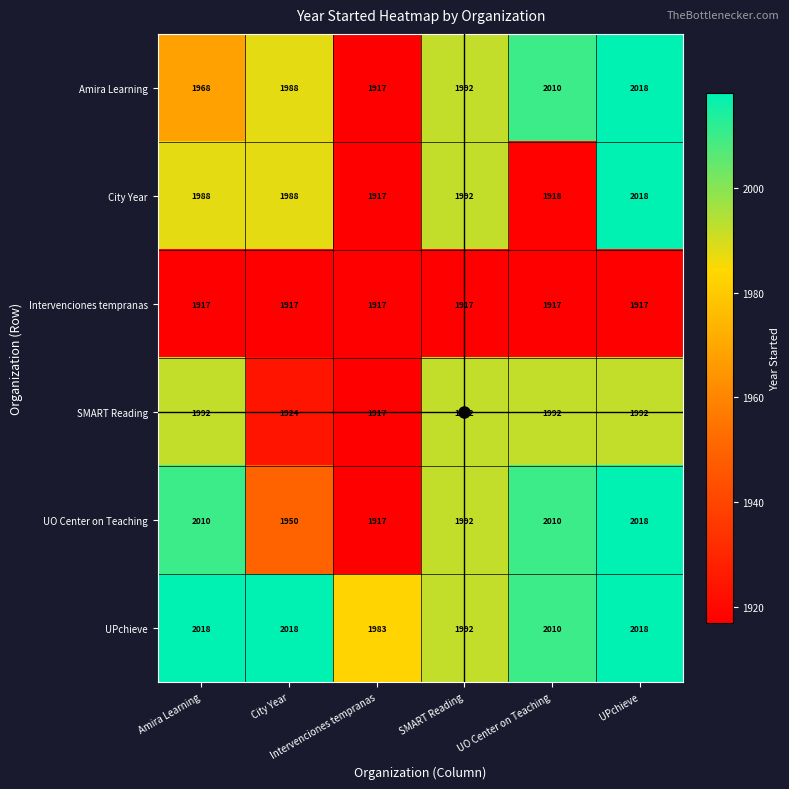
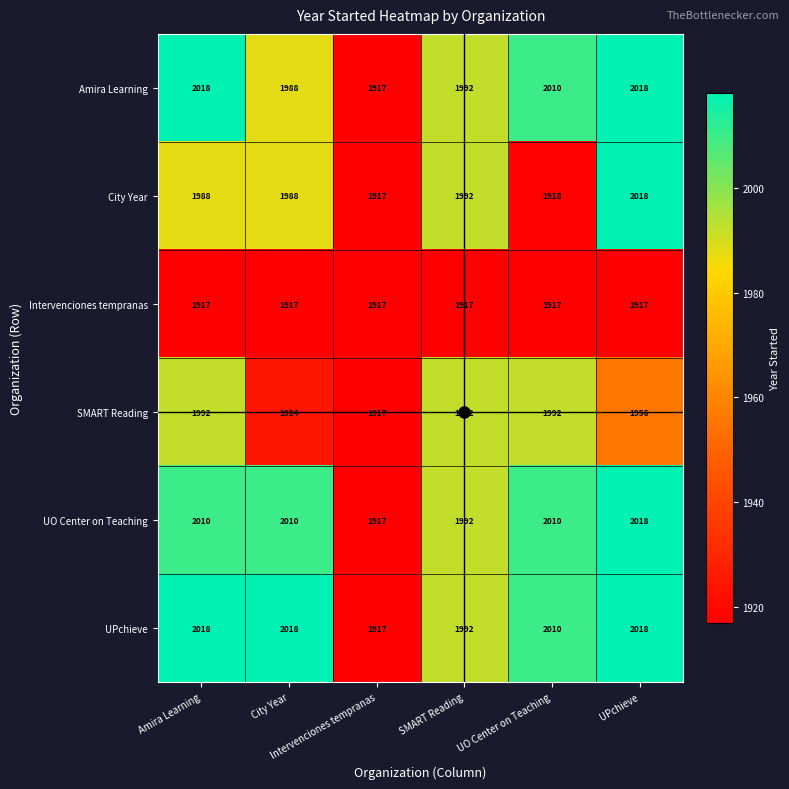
  {
    "Amira Learning": {
-     "Amira Learning": 1968,
+     "Amira Learning": 2018,
      "City Year": 1988,
      "Intervenciones tempranas": 1917,
      "SMART Reading": 1992,
      "UO Center on Teaching": 2010,
      "UPchieve": 2018
    },
    "City Year": {
      "Amira Learning": 1988,
      "City Year": 1988,
      "Intervenciones tempranas": 1917,
      "SMART Reading": 1992,
      "UO Center on Teaching": 1918,
      "UPchieve": 2018
    },
    "Intervenciones tempranas": {
      "Amira Learning": 1917,
      "City Year": 1917,
      "Intervenciones tempranas": 1917,
      "SMART Reading": 1917,
      "UO Center on Teaching": 1917,
      "UPchieve": 1917
    },
    "SMART Reading": {
      "Amira Learning": 1992,
      "City Year": 1924,
      "Intervenciones tempranas": 1917,
      "UO Center on Teaching": 1992,
-     "UPchieve": 1992
+     "UPchieve": 1956
    },
    "UO Center on Teaching": {
      "Amira Learning": 2010,
-     "City Year": 1950,
+     "City Year": 2010,
      "Intervenciones tempranas": 1917,
      "SMART Reading": 1992,
      "UO Center on Teaching": 2010,
      "UPchieve": 2018
    },
    "UPchieve": {
      "Amira Learning": 2018,
      "City Year": 2018,
-     "Intervenciones tempranas": 1983,
+     "Intervenciones tempranas": 1917,
      "SMART Reading": 1992,
      "UO Center on Teaching": 2010,
      "UPchieve": 2018
    }
  }
